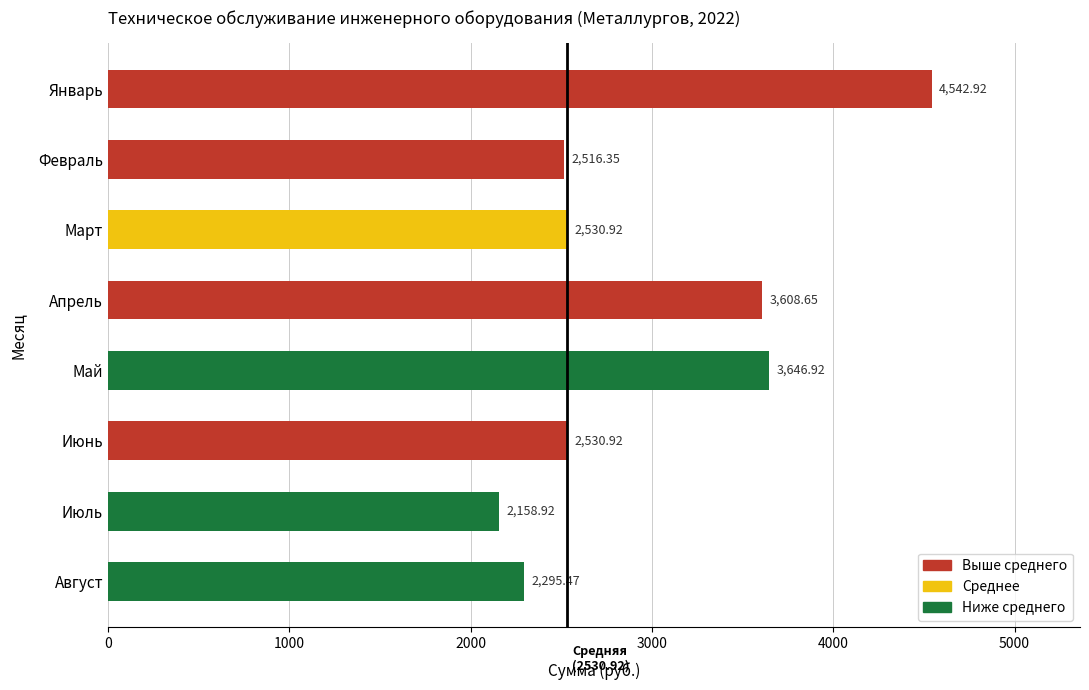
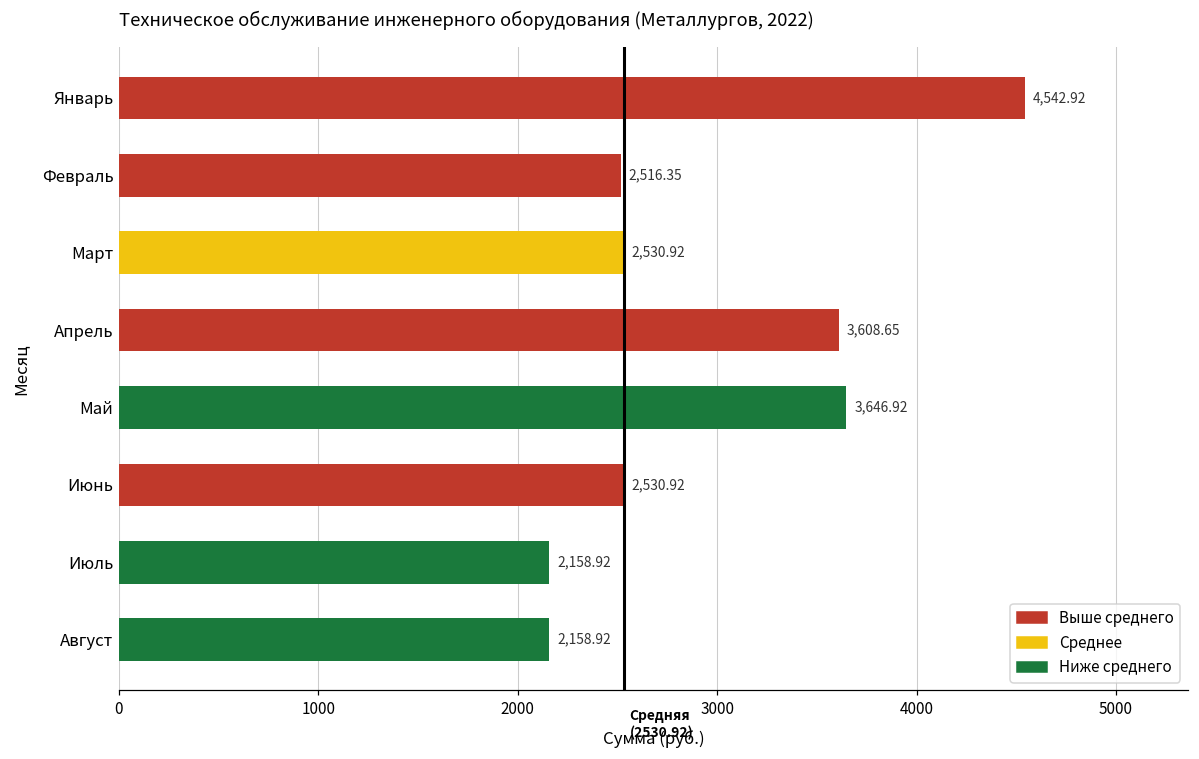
  {
    "Январь": "4,542.92",
    "Февраль": "2,516.35",
    "Март": "2,530.92",
    "Апрель": "3,608.65",
    "Май": "3,646.92",
    "Июнь": "2,530.92",
    "Июль": "2,158.92",
-   "Август": "2,295.47"
+   "Август": "2,158.92"
  }
